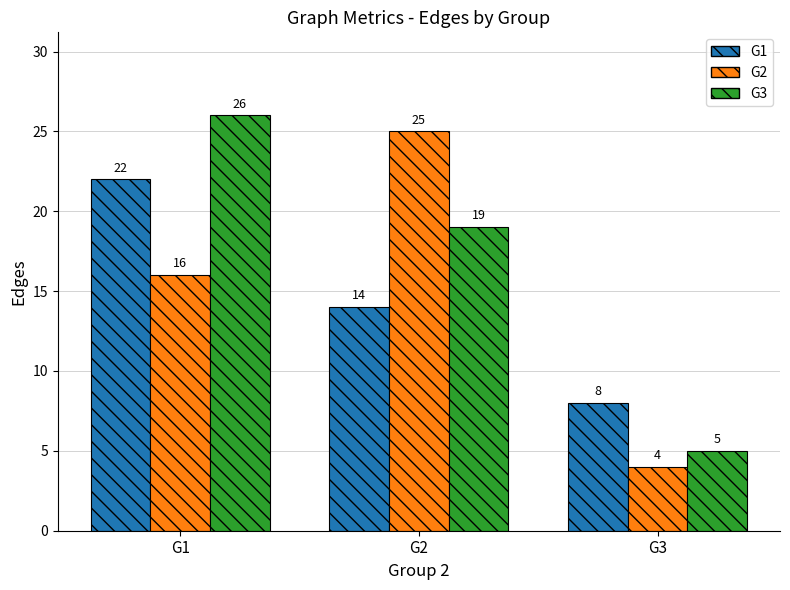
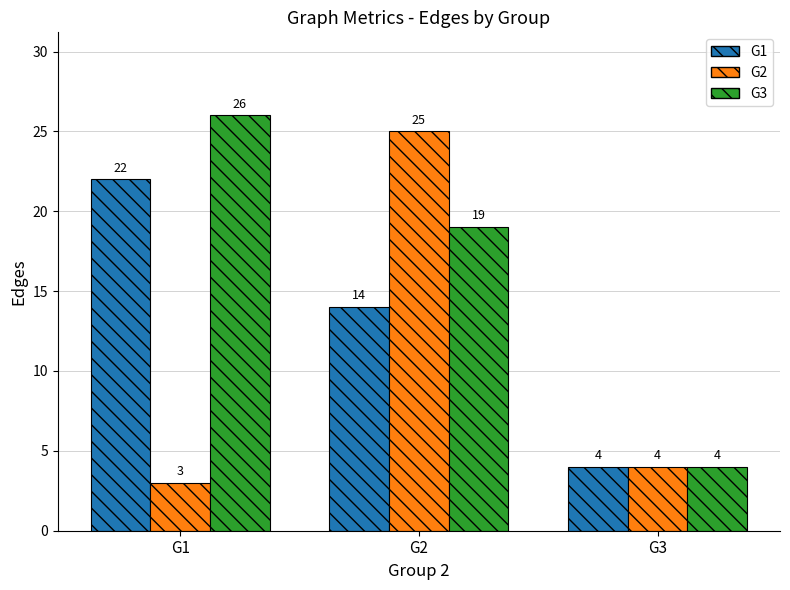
  {
    "G1": {
      "G1": 22,
      "G2": 14,
-     "G3": 8
+     "G3": 4
    },
    "G2": {
-     "G1": 16,
+     "G1": 3,
      "G2": 25,
      "G3": 4
    },
    "G3": {
      "G1": 26,
      "G2": 19,
-     "G3": 5
+     "G3": 4
    }
  }
